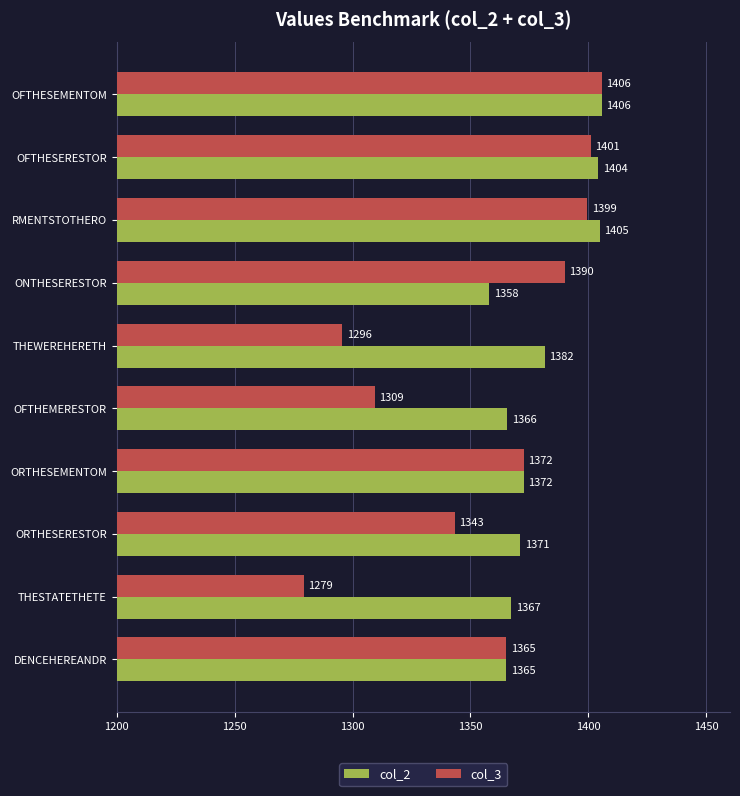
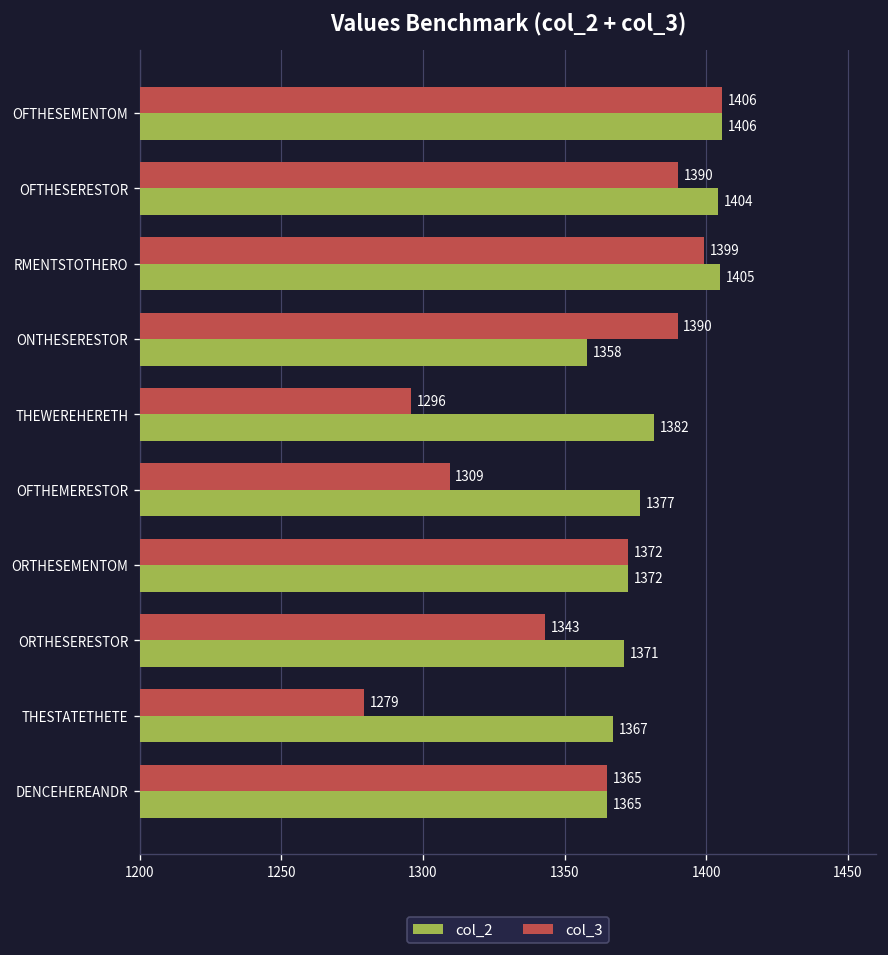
  {
    "col_2": {
      "OFTHESEMENTOM": 1406,
      "OFTHESERESTOR": 1404,
      "RMENTSTOTHERO": 1405,
      "ONTHESERESTOR": 1358,
      "THEWEREHERETH": 1382,
-     "OFTHEMERESTOR": 1366,
+     "OFTHEMERESTOR": 1377,
      "ORTHESEMENTOM": 1372,
      "ORTHESERESTOR": 1371,
      "THESTATETHETE": 1367,
      "DENCEHEREANDR": 1365
    },
    "col_3": {
      "OFTHESEMENTOM": 1406,
-     "OFTHESERESTOR": 1401,
+     "OFTHESERESTOR": 1390,
      "RMENTSTOTHERO": 1399,
      "ONTHESERESTOR": 1390,
      "THEWEREHERETH": 1296,
      "OFTHEMERESTOR": 1309,
      "ORTHESEMENTOM": 1372,
      "ORTHESERESTOR": 1343,
      "THESTATETHETE": 1279,
      "DENCEHEREANDR": 1365
    }
  }
